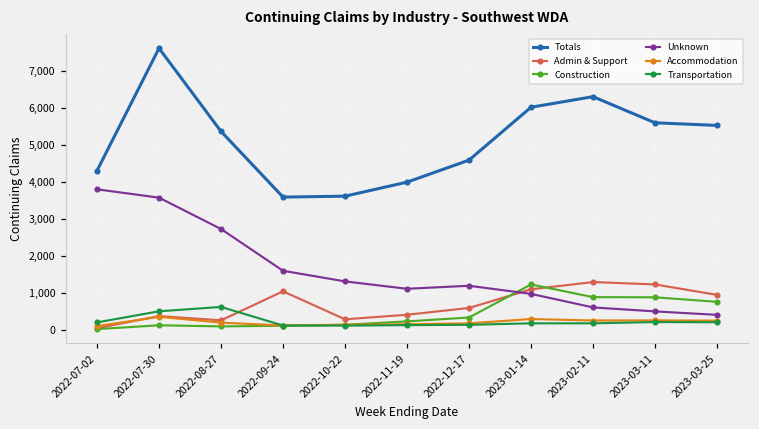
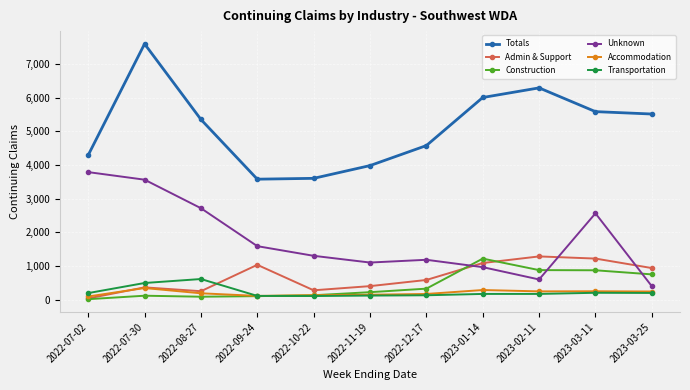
  {
    "Totals": {
      "2022-07-02": "4,300",
      "2022-07-30": "7,600",
      "2022-08-27": "5,400",
      "2022-09-24": "3,600",
      "2022-10-22": "3,600",
      "2022-11-19": "4,000",
      "2022-12-17": "4,600",
      "2023-01-14": "6,000",
      "2023-02-11": "6,300",
      "2023-03-11": "5,600",
      "2023-03-25": "5,500"
    },
    "Admin & Support": {
      "2022-09-24": "1,000",
      "2022-10-22": "300",
      "2022-11-19": "400",
      "2022-12-17": "600",
      "2023-01-14": "1,100",
      "2023-02-11": "1,300",
      "2023-03-11": "1,200",
      "2023-03-25": "900"
    },
    "Construction": {
      "2022-07-30": "100",
      "2022-08-27": "100",
      "2022-12-17": "300",
      "2023-01-14": "1,200",
      "2023-02-11": "900",
      "2023-03-11": "900",
      "2023-03-25": "800"
    },
    "Unknown": {
      "2022-07-02": "3,800",
      "2022-07-30": "3,600",
      "2022-08-27": "2,700",
      "2022-09-24": "1,600",
      "2022-10-22": "1,300",
      "2022-11-19": "1,100",
      "2022-12-17": "1,200",
      "2023-01-14": "1,000",
      "2023-02-11": "600",
-     "2023-03-11": "500",
+     "2023-03-11": "2,600",
      "2023-03-25": "400"
    },
    "Accommodation": {
      "2023-01-14": "300"
    },
    "Transportation": {
      "2022-07-02": "200",
      "2022-07-30": "500",
      "2022-08-27": "600",
      "2023-01-14": "200"
    }
  }
